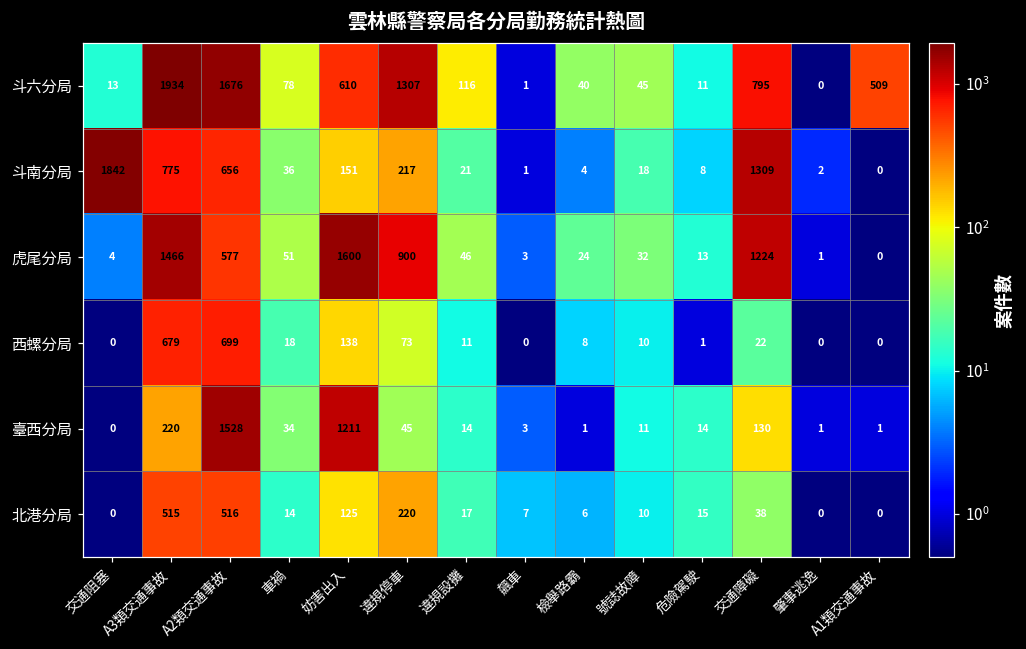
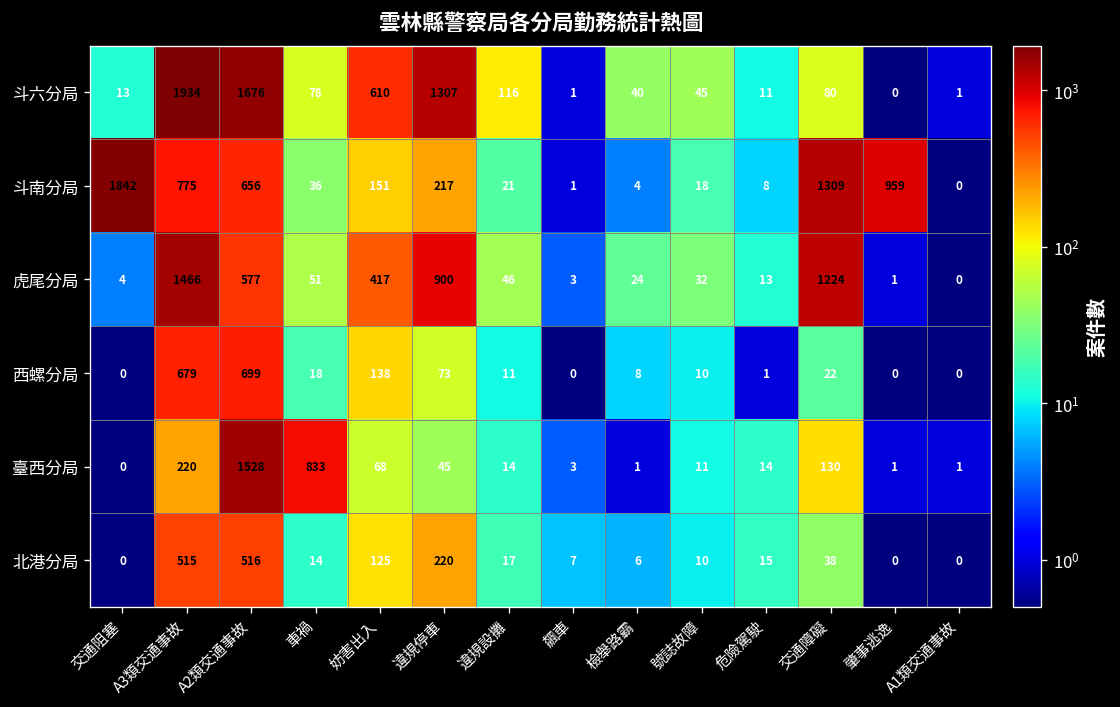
  {
    "斗六分局": {
      "交通阻塞": 13,
      "A3類交通事故": 1934,
      "A2類交通事故": 1676,
      "車禍": 78,
      "妨害出入": 610,
      "違規停車": 1307,
      "違規設攤": 116,
      "飆車": 1,
      "檢舉路霸": 40,
      "號誌故障": 45,
      "危險駕駛": 11,
-     "交通障礙": 795,
+     "交通障礙": 80,
      "肇事逃逸": 0,
-     "A1類交通事故": 509
+     "A1類交通事故": 1
    },
    "斗南分局": {
      "交通阻塞": 1842,
      "A3類交通事故": 775,
      "A2類交通事故": 656,
      "車禍": 36,
      "妨害出入": 151,
      "違規停車": 217,
      "違規設攤": 21,
      "飆車": 1,
      "檢舉路霸": 4,
      "號誌故障": 18,
      "危險駕駛": 8,
      "交通障礙": 1309,
-     "肇事逃逸": 2,
+     "肇事逃逸": 959,
      "A1類交通事故": 0
    },
    "虎尾分局": {
      "交通阻塞": 4,
      "A3類交通事故": 1466,
      "A2類交通事故": 577,
      "車禍": 51,
-     "妨害出入": 1600,
+     "妨害出入": 417,
      "違規停車": 900,
      "違規設攤": 46,
      "飆車": 3,
      "檢舉路霸": 24,
      "號誌故障": 32,
      "危險駕駛": 13,
      "交通障礙": 1224,
      "肇事逃逸": 1,
      "A1類交通事故": 0
    },
    "西螺分局": {
      "交通阻塞": 0,
      "A3類交通事故": 679,
      "A2類交通事故": 699,
      "車禍": 18,
      "妨害出入": 138,
      "違規停車": 73,
      "違規設攤": 11,
      "飆車": 0,
      "檢舉路霸": 8,
      "號誌故障": 10,
      "危險駕駛": 1,
      "交通障礙": 22,
      "肇事逃逸": 0,
      "A1類交通事故": 0
    },
    "臺西分局": {
      "交通阻塞": 0,
      "A3類交通事故": 220,
      "A2類交通事故": 1528,
-     "車禍": 34,
-     "妨害出入": 1211,
+     "車禍": 833,
+     "妨害出入": 68,
      "違規停車": 45,
      "違規設攤": 14,
      "飆車": 3,
      "檢舉路霸": 1,
      "號誌故障": 11,
      "危險駕駛": 14,
      "交通障礙": 130,
      "肇事逃逸": 1,
      "A1類交通事故": 1
    },
    "北港分局": {
      "交通阻塞": 0,
      "A3類交通事故": 515,
      "A2類交通事故": 516,
      "車禍": 14,
      "妨害出入": 125,
      "違規停車": 220,
      "違規設攤": 17,
      "飆車": 7,
      "檢舉路霸": 6,
      "號誌故障": 10,
      "危險駕駛": 15,
      "交通障礙": 38,
      "肇事逃逸": 0,
      "A1類交通事故": 0
    }
  }
